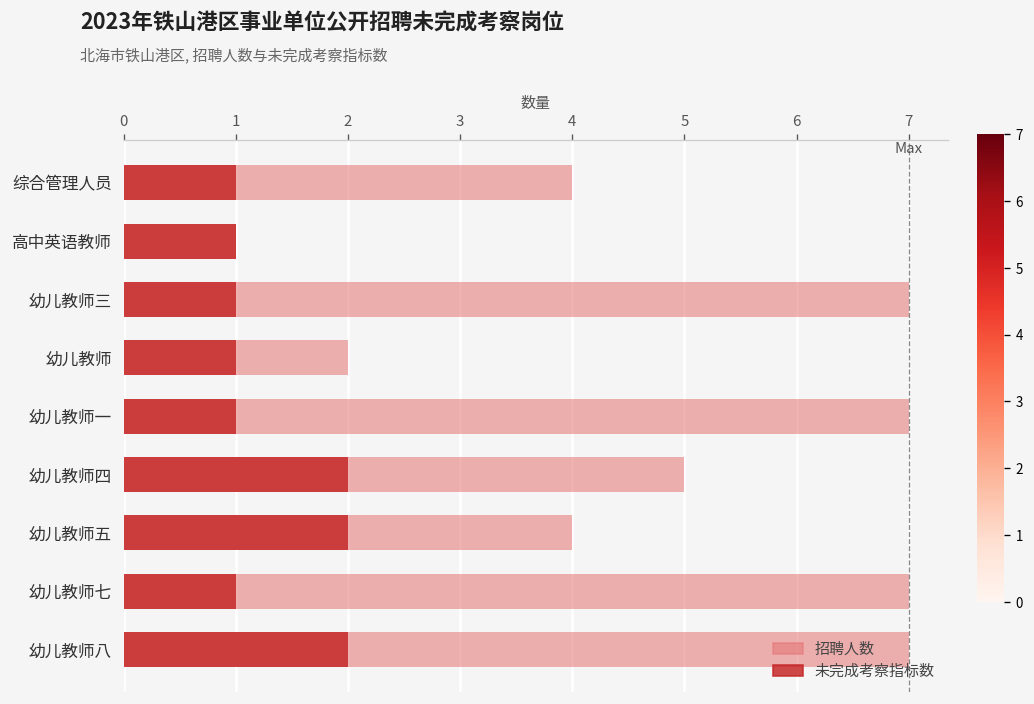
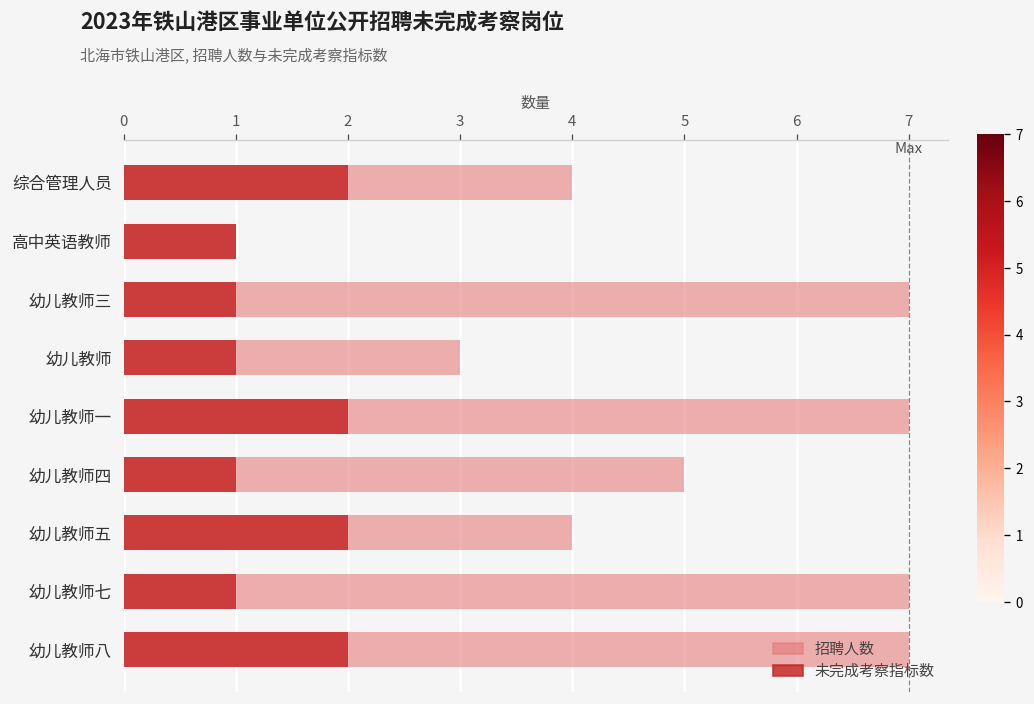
  {
    "招聘人数": {
      "综合管理人员": 4,
      "高中英语教师": 1,
      "幼儿教师三": 7,
-     "幼儿教师": 2,
+     "幼儿教师": 3,
      "幼儿教师一": 7,
      "幼儿教师四": 5,
      "幼儿教师五": 4,
      "幼儿教师七": 7,
      "幼儿教师八": 7
    },
    "未完成考察指标数": {
-     "综合管理人员": 1,
+     "综合管理人员": 2,
      "高中英语教师": 1,
-     "幼儿教师一": 1,
-     "幼儿教师四": 2
+     "幼儿教师一": 2,
+     "幼儿教师四": 1
    }
  }
